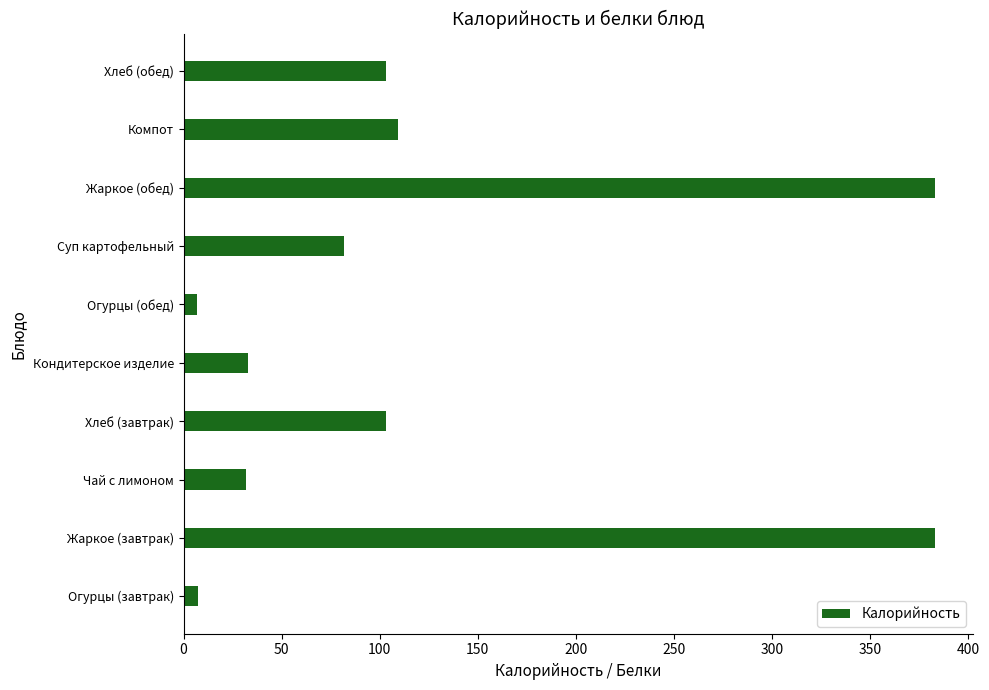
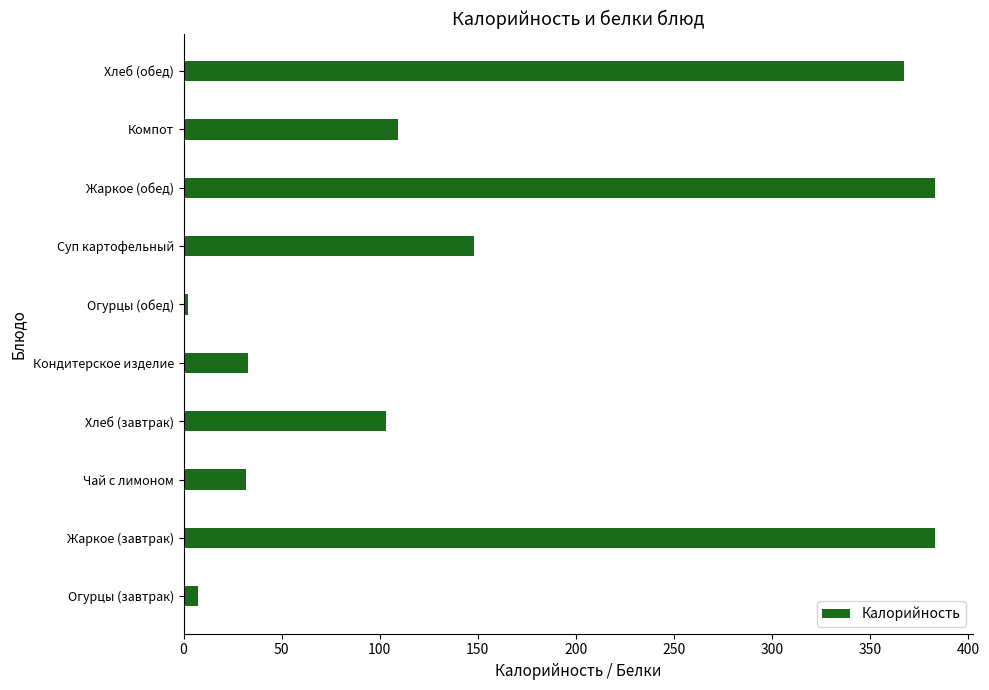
  {
-   "Хлеб (обед)": 103,
+   "Хлеб (обед)": 367,
    "Компот": 109,
    "Жаркое (обед)": 383,
-   "Суп картофельный": 82,
-   "Огурцы (обед)": 7,
+   "Суп картофельный": 148,
+   "Огурцы (обед)": 2,
    "Кондитерское изделие": 33,
    "Хлеб (завтрак)": 103,
    "Чай с лимоном": 32,
    "Жаркое (завтрак)": 383,
    "Огурцы (завтрак)": 7
  }
